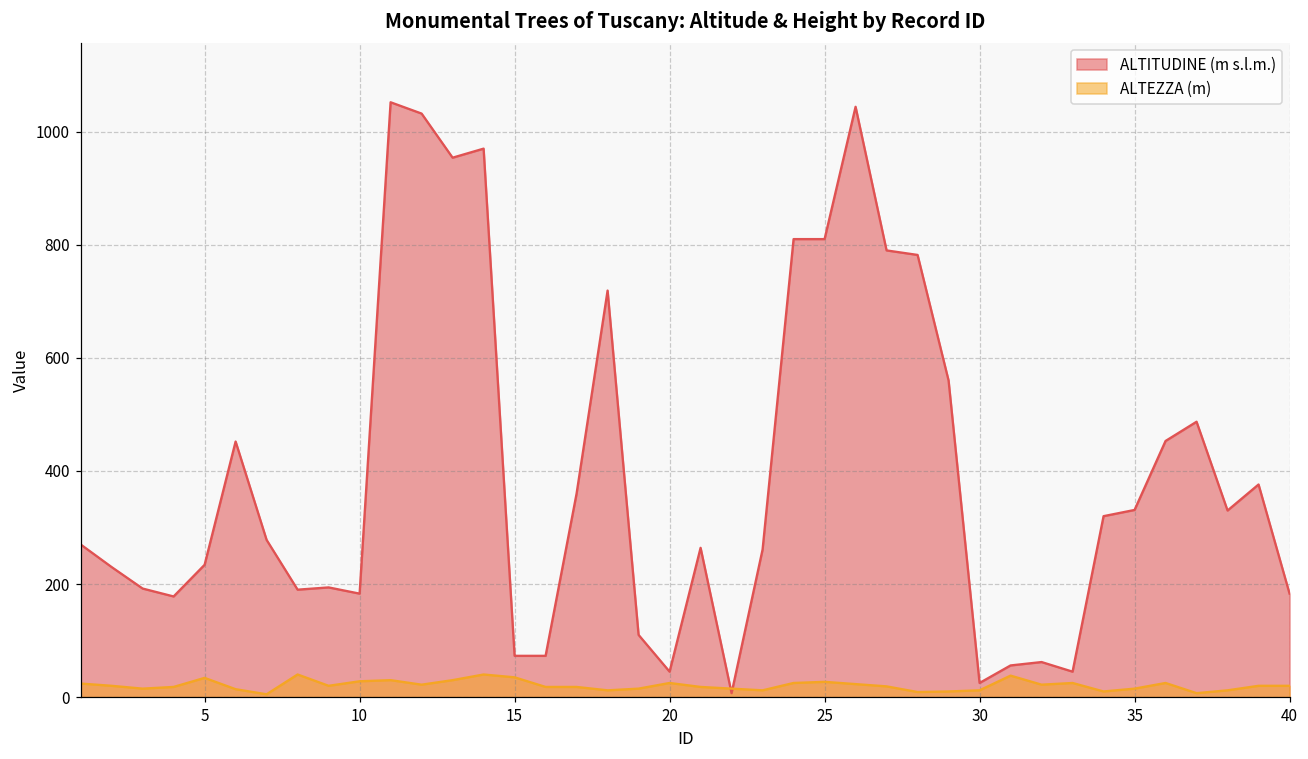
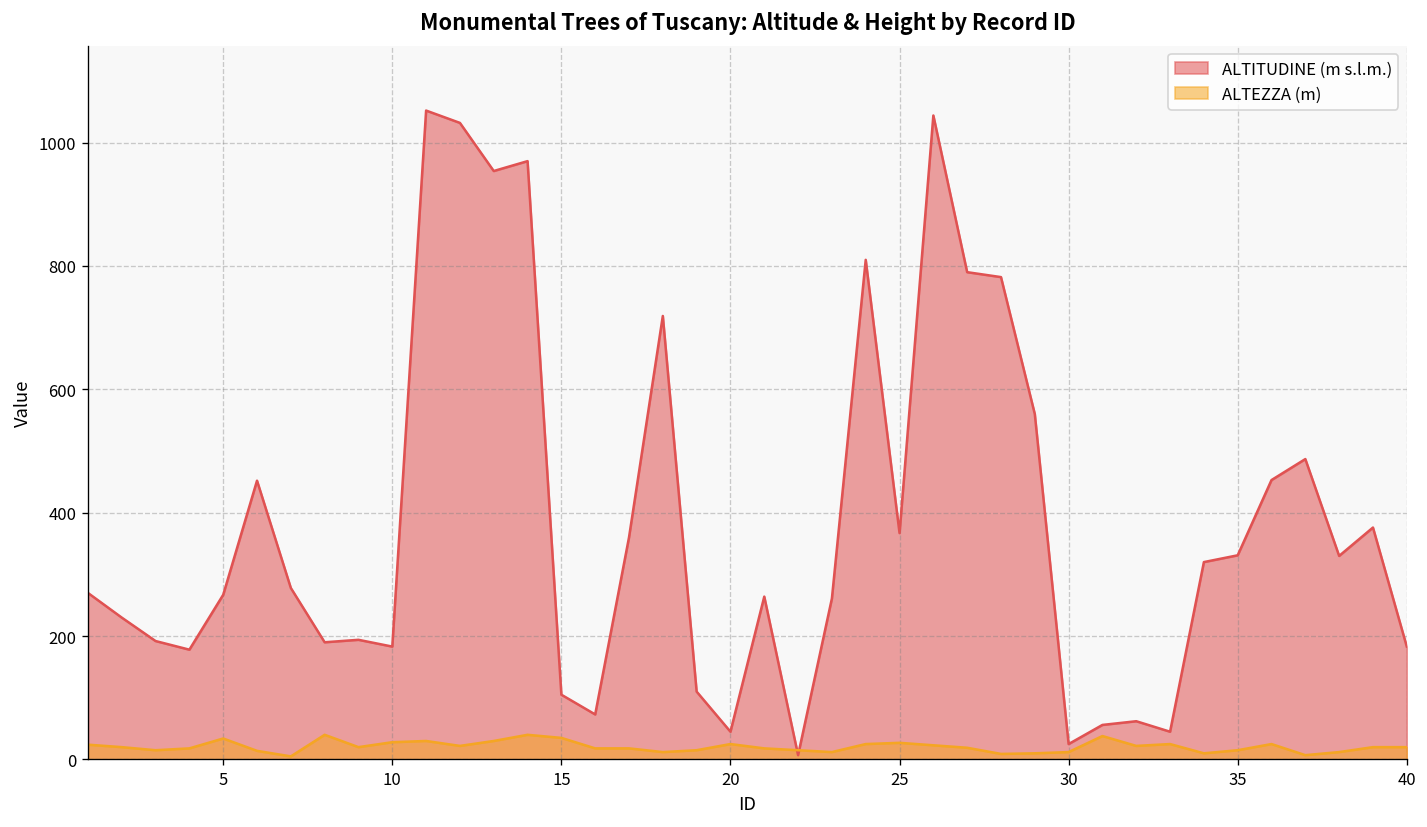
  {
    "ALTITUDINE (m s.l.m.)": {
-     "5": 230,
+     "5": 270,
      "10": 180,
-     "15": 70,
+     "15": 110,
      "20": 50,
-     "25": 810,
+     "25": 370,
      "30": 30,
      "35": 330,
      "40": 180
    },
    "ALTEZZA (m)": {
      "5": 30,
      "10": 30,
      "15": 40,
      "20": 30,
      "25": 30,
      "30": 10,
      "35": 20,
      "40": 20
    }
  }
